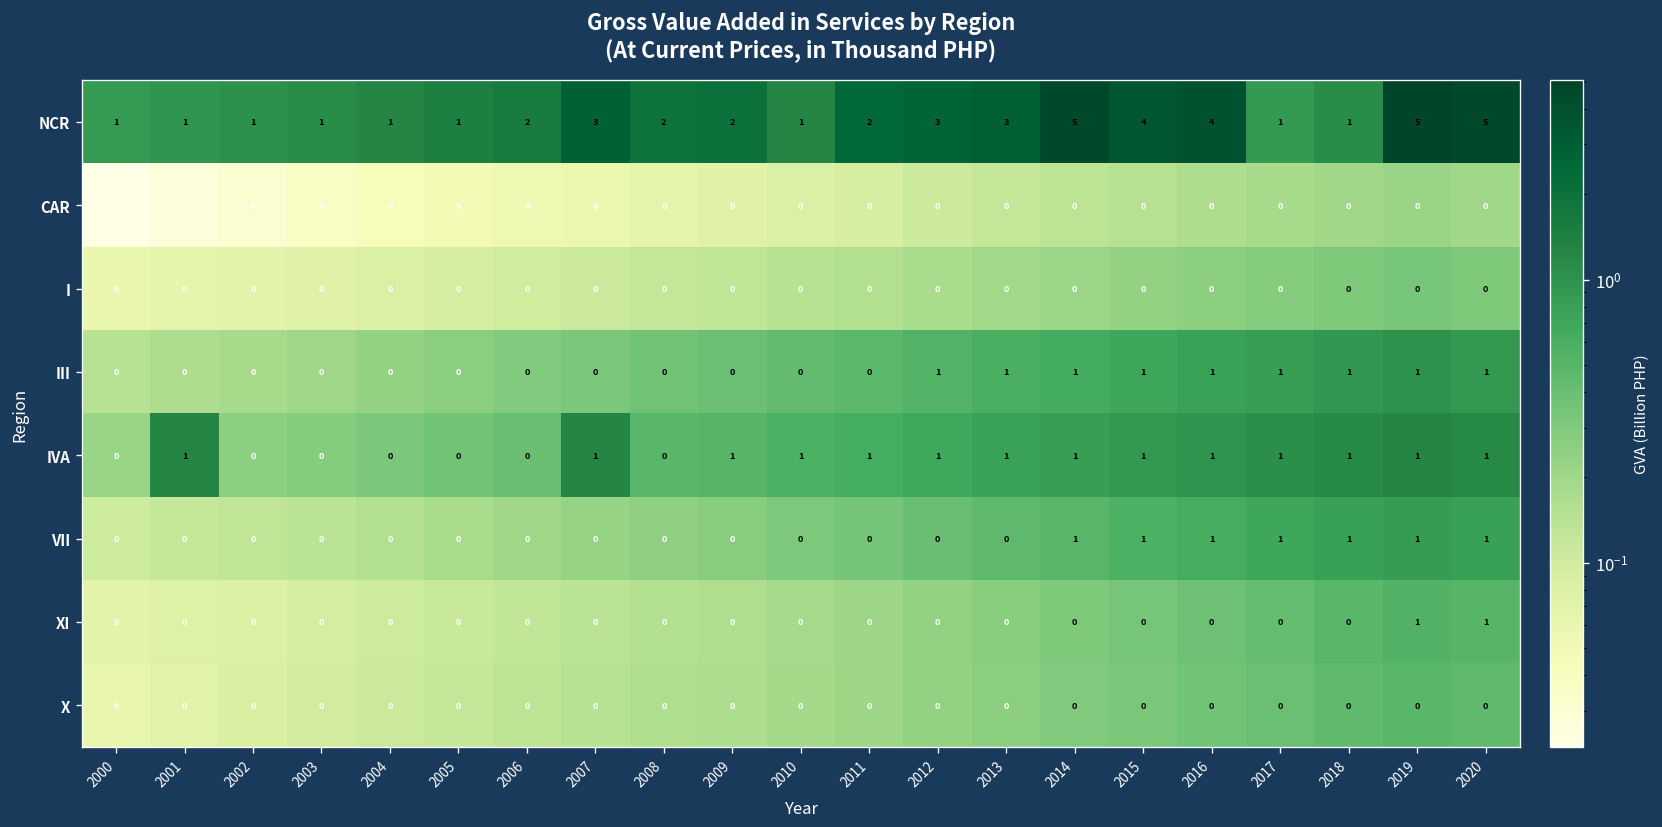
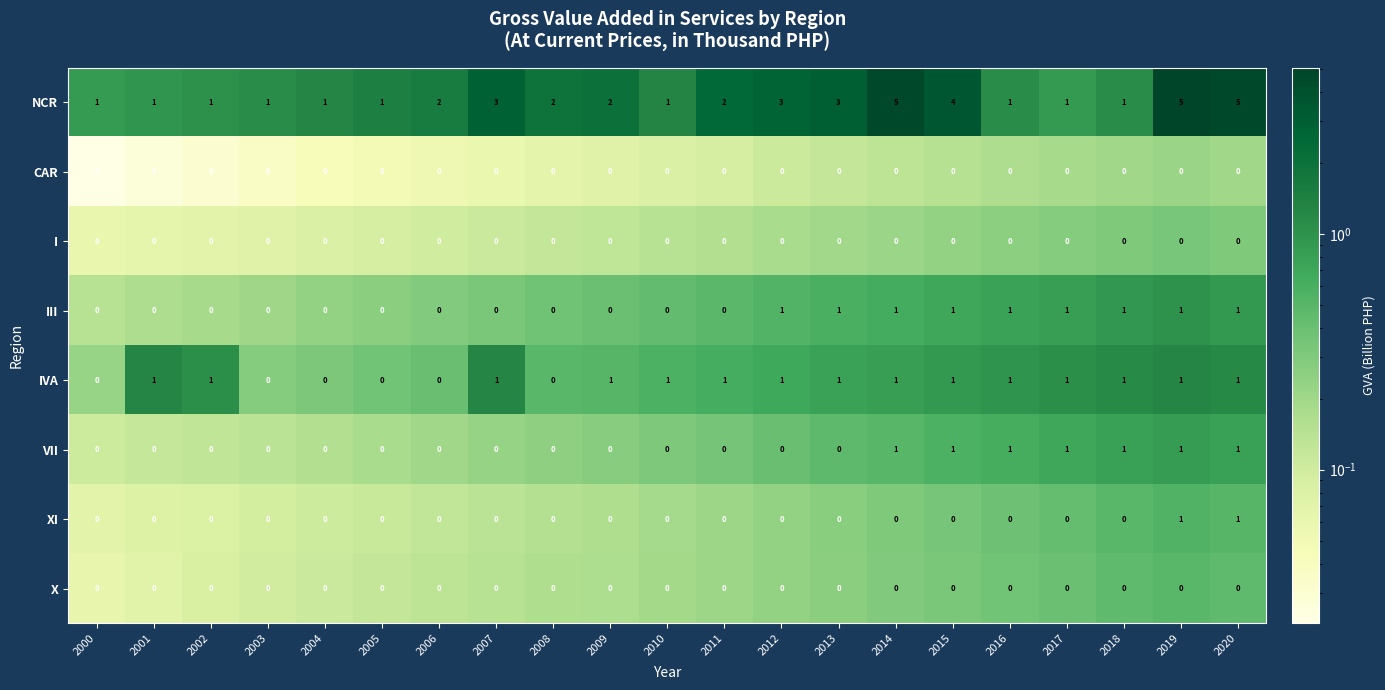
  {
    "NCR": {
      "2000": 1,
      "2001": 1,
      "2002": 1,
      "2003": 1,
      "2004": 1,
      "2005": 1,
      "2006": 2,
      "2007": 3,
      "2008": 2,
      "2009": 2,
      "2010": 1,
      "2011": 2,
      "2012": 3,
      "2013": 3,
      "2014": 5,
      "2015": 4,
-     "2016": 4,
+     "2016": 1,
      "2017": 1,
      "2018": 1,
      "2019": 5,
      "2020": 5
    },
    "CAR": {
      "2003": 0,
      "2004": 0,
      "2005": 0,
      "2006": 0,
      "2007": 0,
      "2008": 0,
      "2009": 0,
      "2010": 0,
      "2011": 0,
      "2012": 0,
      "2013": 0,
      "2014": 0,
      "2015": 0,
      "2016": 0,
      "2017": 0,
      "2018": 0,
      "2019": 0,
      "2020": 0
    },
    "I": {
      "2000": 0,
      "2001": 0,
      "2002": 0,
      "2003": 0,
      "2004": 0,
      "2005": 0,
      "2006": 0,
      "2007": 0,
      "2008": 0,
      "2009": 0,
      "2010": 0,
      "2011": 0,
      "2012": 0,
      "2013": 0,
      "2014": 0,
      "2015": 0,
      "2016": 0,
      "2017": 0,
      "2018": 0,
      "2019": 0,
      "2020": 0
    },
    "III": {
      "2000": 0,
      "2001": 0,
      "2002": 0,
      "2003": 0,
      "2004": 0,
      "2005": 0,
      "2006": 0,
      "2007": 0,
      "2008": 0,
      "2009": 0,
      "2010": 0,
      "2011": 0,
      "2012": 1,
      "2013": 1,
      "2014": 1,
      "2015": 1,
      "2016": 1,
      "2017": 1,
      "2018": 1,
      "2019": 1,
      "2020": 1
    },
    "IVA": {
      "2000": 0,
      "2001": 1,
-     "2002": 0,
+     "2002": 1,
      "2003": 0,
      "2004": 0,
      "2005": 0,
      "2006": 0,
      "2007": 1,
      "2008": 0,
      "2009": 1,
      "2010": 1,
      "2011": 1,
      "2012": 1,
      "2013": 1,
      "2014": 1,
      "2015": 1,
      "2016": 1,
      "2017": 1,
      "2018": 1,
      "2019": 1,
      "2020": 1
    },
    "VII": {
      "2000": 0,
      "2001": 0,
      "2002": 0,
      "2003": 0,
      "2004": 0,
      "2005": 0,
      "2006": 0,
      "2007": 0,
      "2008": 0,
      "2009": 0,
      "2010": 0,
      "2011": 0,
      "2012": 0,
      "2013": 0,
      "2014": 1,
      "2015": 1,
      "2016": 1,
      "2017": 1,
      "2018": 1,
      "2019": 1,
      "2020": 1
    },
    "XI": {
      "2000": 0,
      "2001": 0,
      "2002": 0,
      "2003": 0,
      "2004": 0,
      "2005": 0,
      "2006": 0,
      "2007": 0,
      "2008": 0,
      "2009": 0,
      "2010": 0,
      "2011": 0,
      "2012": 0,
      "2013": 0,
      "2014": 0,
      "2015": 0,
      "2016": 0,
      "2017": 0,
      "2018": 0,
      "2019": 1,
      "2020": 1
    },
    "X": {
      "2000": 0,
      "2001": 0,
      "2002": 0,
      "2003": 0,
      "2004": 0,
      "2005": 0,
      "2006": 0,
      "2007": 0,
      "2008": 0,
      "2009": 0,
      "2010": 0,
      "2011": 0,
      "2012": 0,
      "2013": 0,
      "2014": 0,
      "2015": 0,
      "2016": 0,
      "2017": 0,
      "2018": 0,
      "2019": 0,
      "2020": 0
    }
  }
